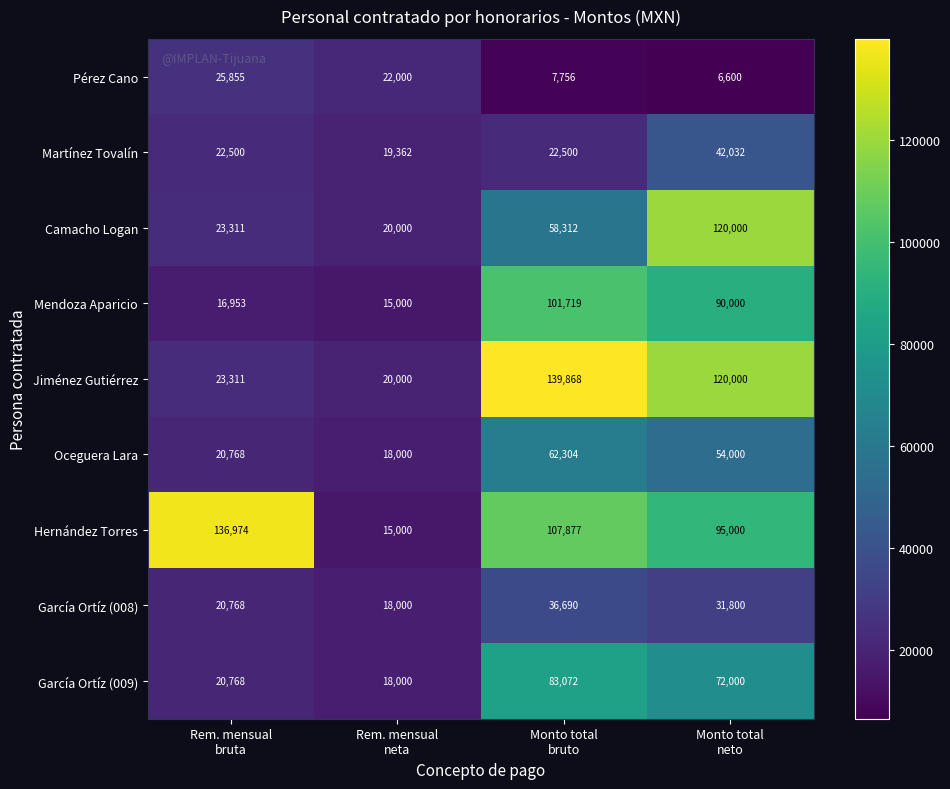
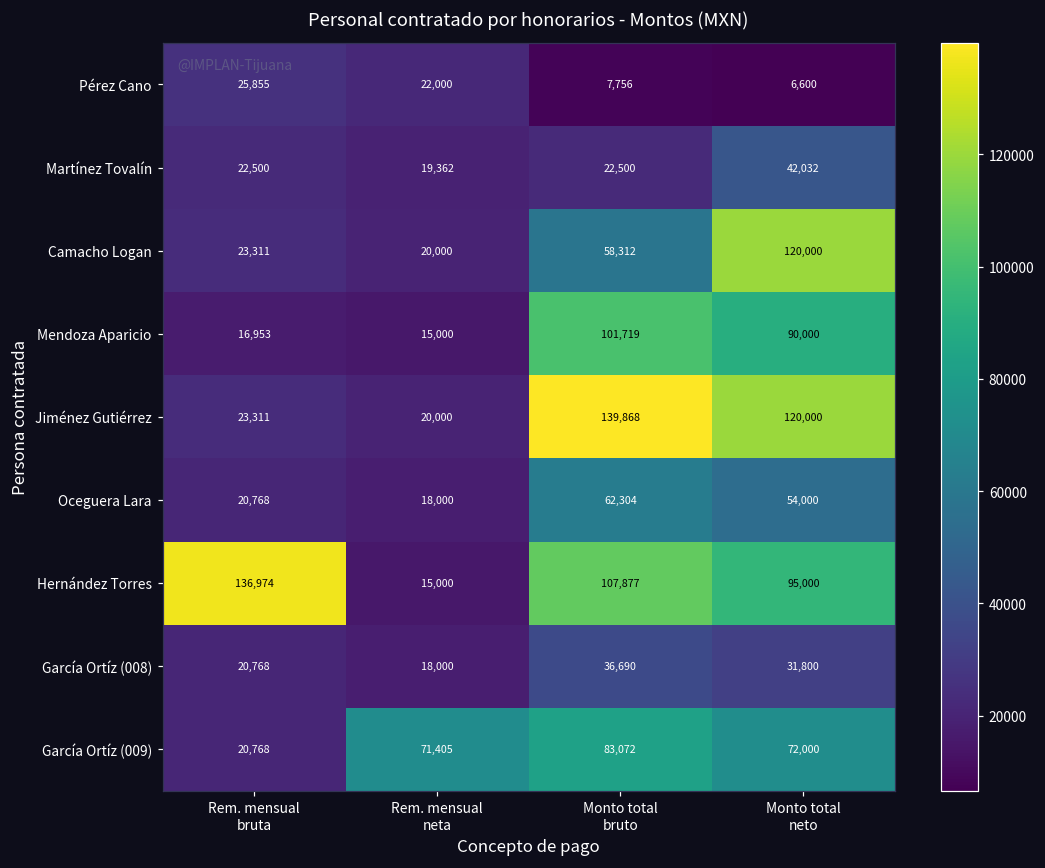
  {
    "Pérez Cano": {
      "Rem. mensual bruta": "25,855",
      "Rem. mensual neta": "22,000",
      "Monto total bruto": "7,756",
      "Monto total neto": "6,600"
    },
    "Martínez Tovalín": {
      "Rem. mensual bruta": "22,500",
      "Rem. mensual neta": "19,362",
      "Monto total bruto": "22,500",
      "Monto total neto": "42,032"
    },
    "Camacho Logan": {
      "Rem. mensual bruta": "23,311",
      "Rem. mensual neta": "20,000",
      "Monto total bruto": "58,312",
      "Monto total neto": "120,000"
    },
    "Mendoza Aparicio": {
      "Rem. mensual bruta": "16,953",
      "Rem. mensual neta": "15,000",
      "Monto total bruto": "101,719",
      "Monto total neto": "90,000"
    },
    "Jiménez Gutiérrez": {
      "Rem. mensual bruta": "23,311",
      "Rem. mensual neta": "20,000",
      "Monto total bruto": "139,868",
      "Monto total neto": "120,000"
    },
    "Oceguera Lara": {
      "Rem. mensual bruta": "20,768",
      "Rem. mensual neta": "18,000",
      "Monto total bruto": "62,304",
      "Monto total neto": "54,000"
    },
    "Hernández Torres": {
      "Rem. mensual bruta": "136,974",
      "Rem. mensual neta": "15,000",
      "Monto total bruto": "107,877",
      "Monto total neto": "95,000"
    },
    "García Ortíz (008)": {
      "Rem. mensual bruta": "20,768",
      "Rem. mensual neta": "18,000",
      "Monto total bruto": "36,690",
      "Monto total neto": "31,800"
    },
    "García Ortíz (009)": {
      "Rem. mensual bruta": "20,768",
-     "Rem. mensual neta": "18,000",
+     "Rem. mensual neta": "71,405",
      "Monto total bruto": "83,072",
      "Monto total neto": "72,000"
    }
  }
